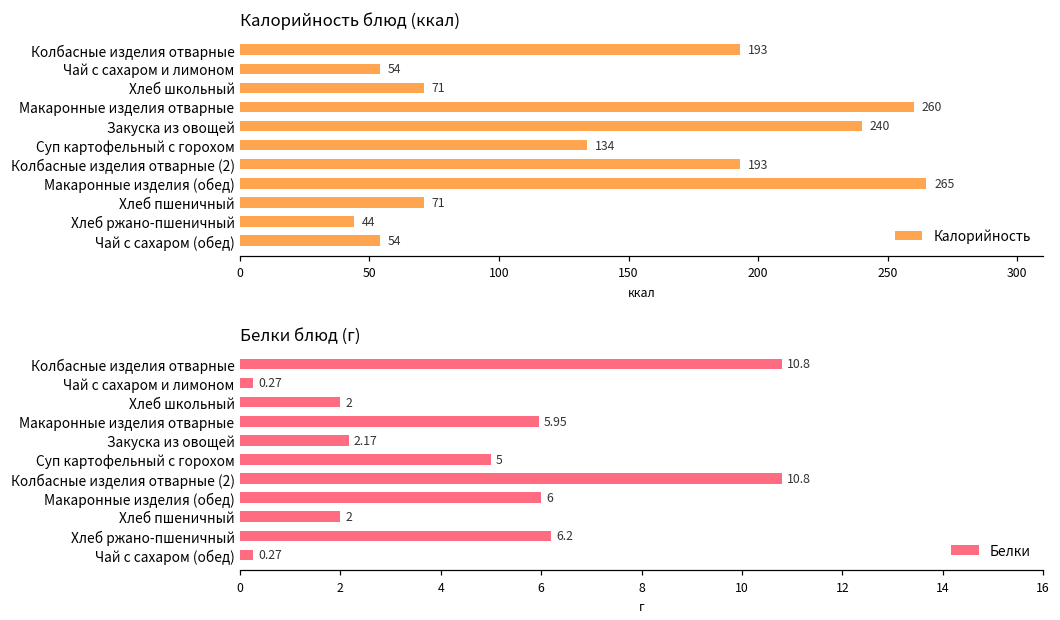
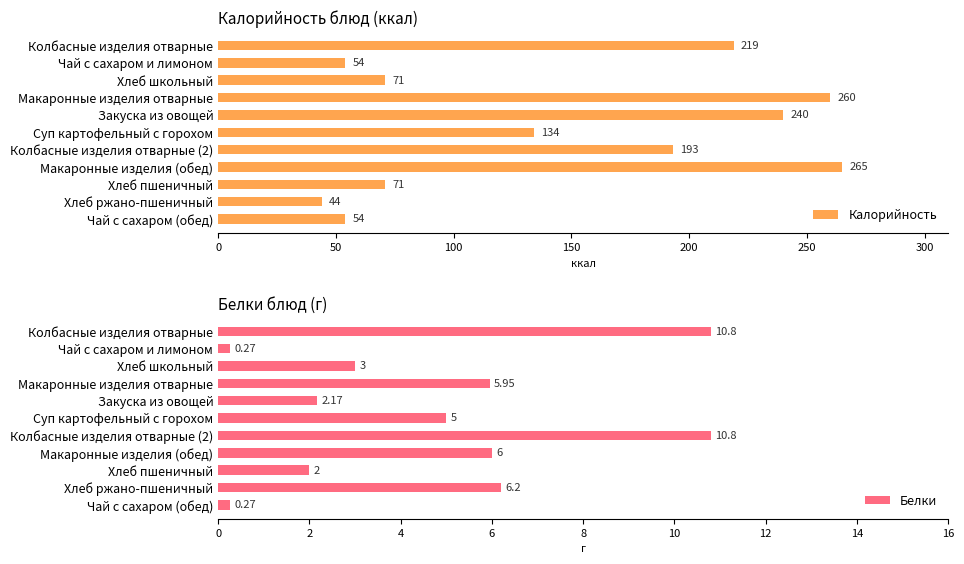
  {
    "Калорийность блюд (ккал)": {
-     "Колбасные изделия отварные": 193,
+     "Колбасные изделия отварные": 219,
      "Чай с сахаром и лимоном": 54,
      "Хлеб школьный": 71,
      "Макаронные изделия отварные": 260,
      "Закуска из овощей": 240,
      "Суп картофельный с горохом": 134,
      "Колбасные изделия отварные (2)": 193,
      "Макаронные изделия (обед)": 265,
      "Хлеб пшеничный": 71,
      "Хлеб ржано-пшеничный": 44,
      "Чай с сахаром (обед)": 54
    },
    "Белки блюд (г)": {
      "Колбасные изделия отварные": 10.8,
      "Чай с сахаром и лимоном": 0.27,
-     "Хлеб школьный": 2,
+     "Хлеб школьный": 3,
      "Макаронные изделия отварные": 5.95,
      "Закуска из овощей": 2.17,
      "Суп картофельный с горохом": 5,
      "Колбасные изделия отварные (2)": 10.8,
      "Макаронные изделия (обед)": 6,
      "Хлеб пшеничный": 2,
      "Хлеб ржано-пшеничный": 6.2,
      "Чай с сахаром (обед)": 0.27
    }
  }
